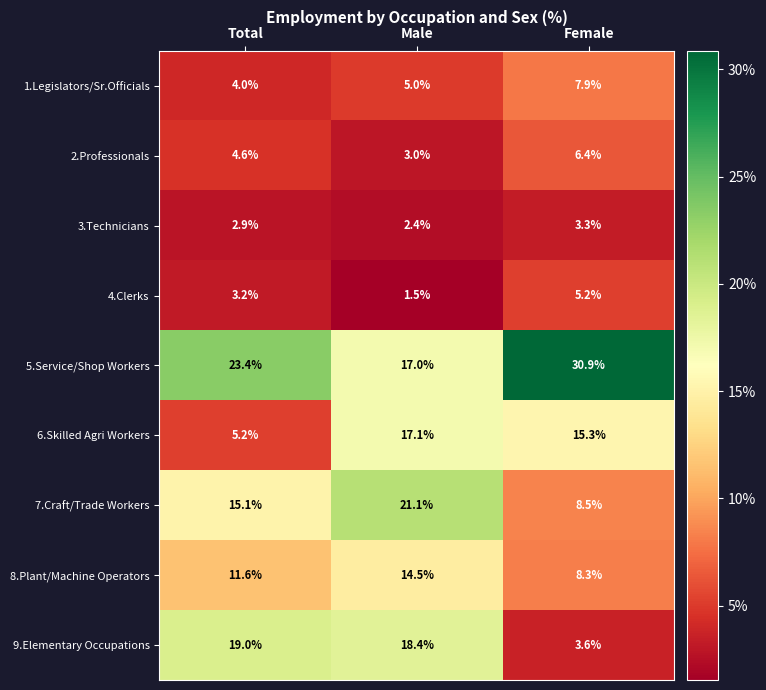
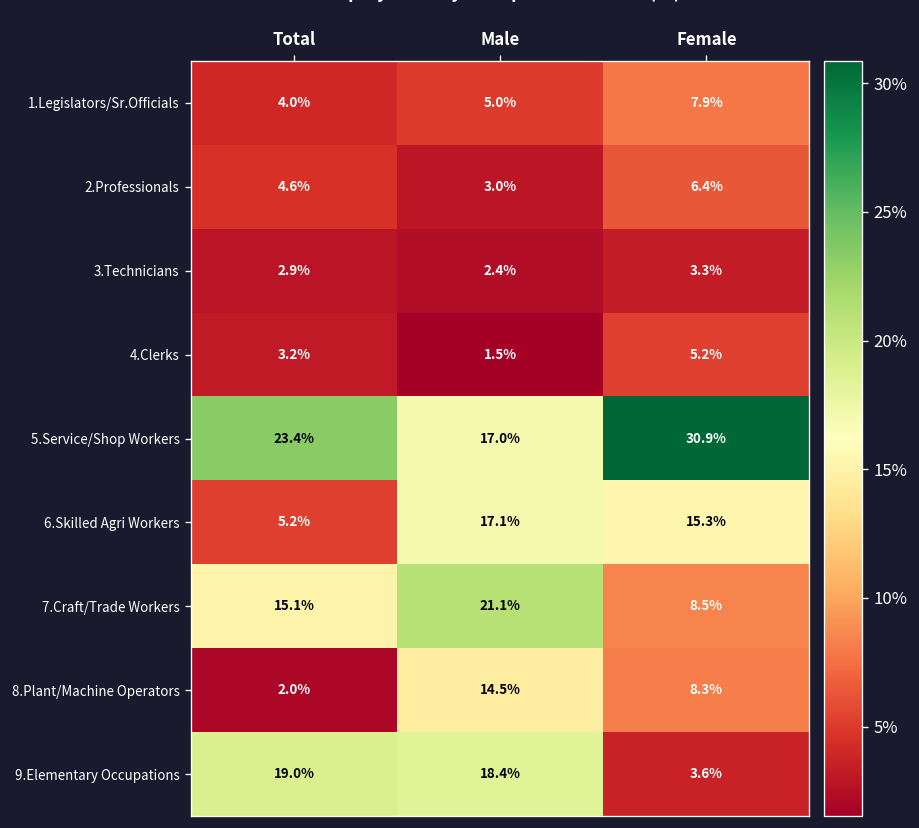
  {
    "1.Legislators/Sr.Officials": {
      "Total": "4.0%",
      "Male": "5.0%",
      "Female": "7.9%"
    },
    "2.Professionals": {
      "Total": "4.6%",
      "Male": "3.0%",
      "Female": "6.4%"
    },
    "3.Technicians": {
      "Total": "2.9%",
      "Male": "2.4%",
      "Female": "3.3%"
    },
    "4.Clerks": {
      "Total": "3.2%",
      "Male": "1.5%",
      "Female": "5.2%"
    },
    "5.Service/Shop Workers": {
      "Total": "23.4%",
      "Male": "17.0%",
      "Female": "30.9%"
    },
    "6.Skilled Agri Workers": {
      "Total": "5.2%",
      "Male": "17.1%",
      "Female": "15.3%"
    },
    "7.Craft/Trade Workers": {
      "Total": "15.1%",
      "Male": "21.1%",
      "Female": "8.5%"
    },
    "8.Plant/Machine Operators": {
-     "Total": "11.6%",
+     "Total": "2.0%",
      "Male": "14.5%",
      "Female": "8.3%"
    },
    "9.Elementary Occupations": {
      "Total": "19.0%",
      "Male": "18.4%",
      "Female": "3.6%"
    }
  }
